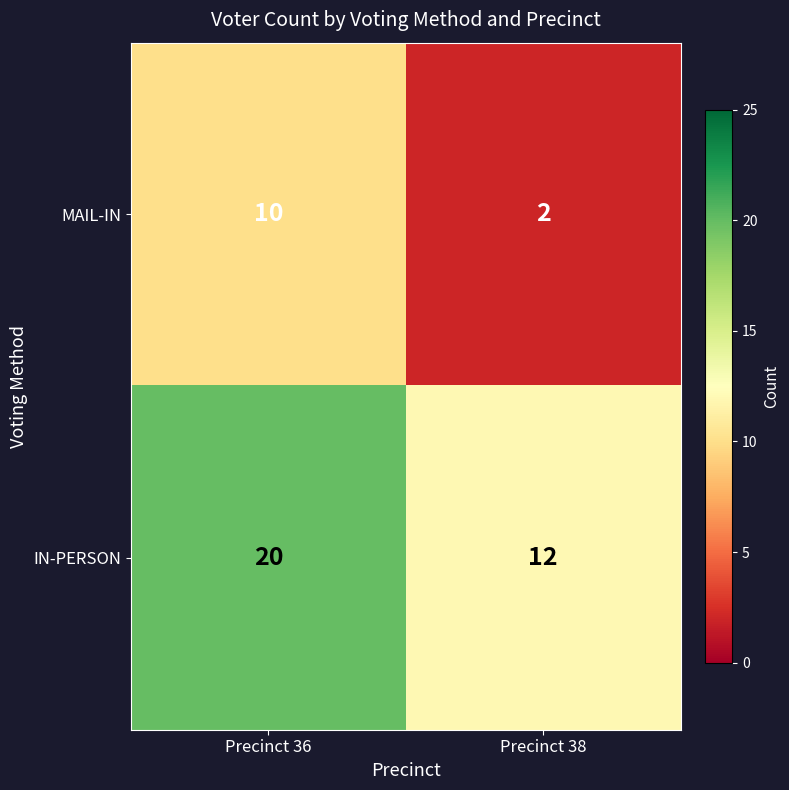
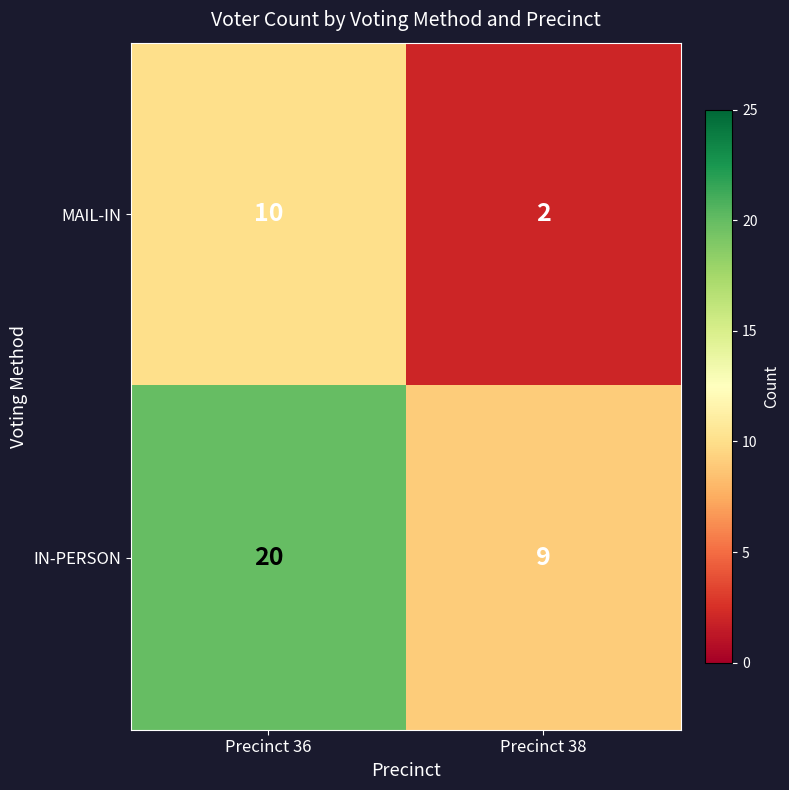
  {
    "MAIL-IN": {
      "Precinct 36": 10,
      "Precinct 38": 2
    },
    "IN-PERSON": {
      "Precinct 36": 20,
-     "Precinct 38": 12
+     "Precinct 38": 9
    }
  }
